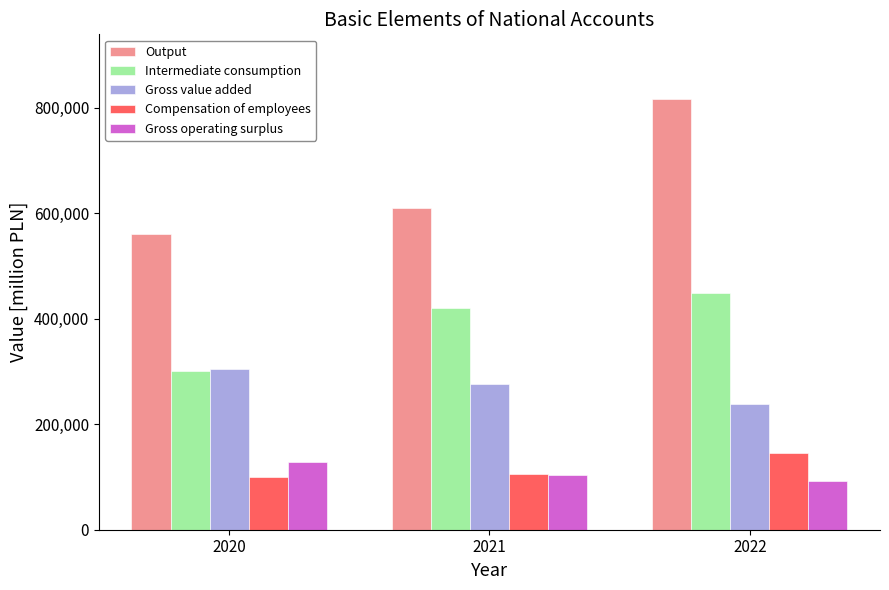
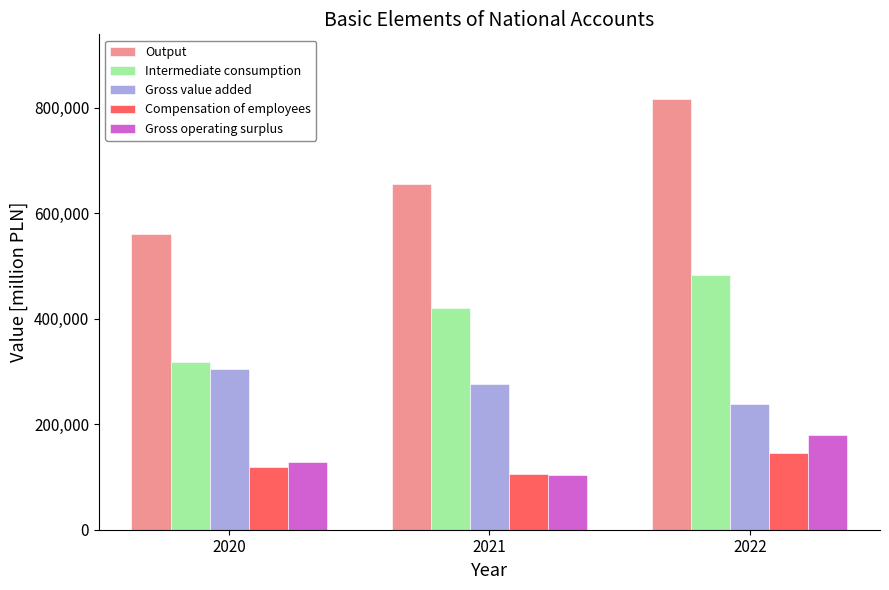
  {
    "Output": {
      "2020": "560,000",
-     "2021": "610,000",
+     "2021": "660,000",
      "2022": "820,000"
    },
    "Intermediate consumption": {
-     "2020": "300,000",
+     "2020": "320,000",
      "2021": "420,000",
-     "2022": "450,000"
+     "2022": "480,000"
    },
    "Gross value added": {
      "2020": "310,000",
      "2021": "280,000",
      "2022": "240,000"
    },
    "Compensation of employees": {
-     "2020": "100,000",
+     "2020": "120,000",
      "2021": "110,000",
      "2022": "150,000"
    },
    "Gross operating surplus": {
      "2020": "130,000",
      "2021": "100,000",
-     "2022": "90,000"
+     "2022": "180,000"
    }
  }
